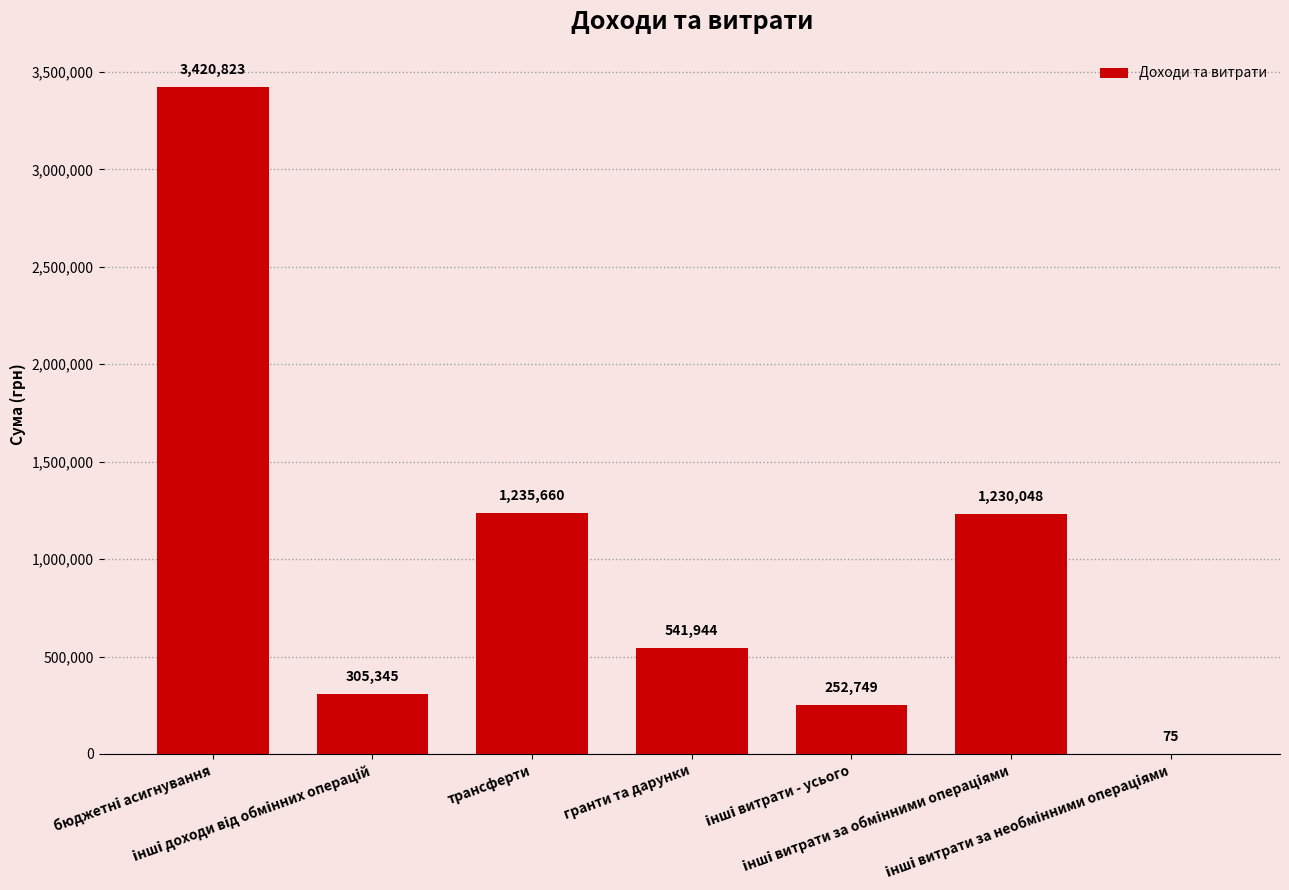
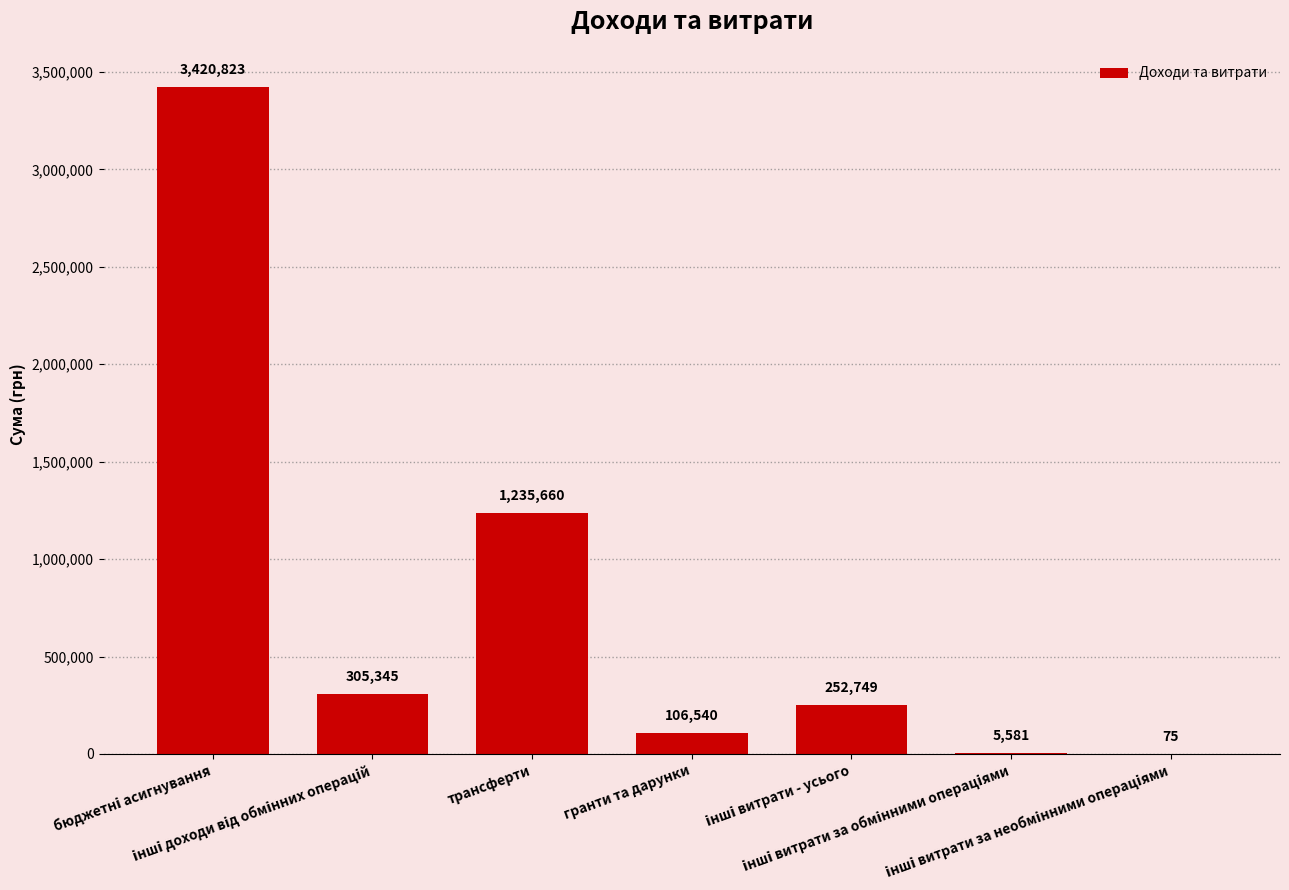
  {
    "бюджетні асигнування": "3,420,823",
    "інші доходи від обмінних операцій": "305,345",
    "трансферти": "1,235,660",
-   "гранти та дарунки": "541,944",
+   "гранти та дарунки": "106,540",
    "інші витрати - усього": "252,749",
-   "інші витрати за обмінними операціями": "1,230,048",
+   "інші витрати за обмінними операціями": "5,581",
    "інші витрати за необмінними операціями": "75"
  }
